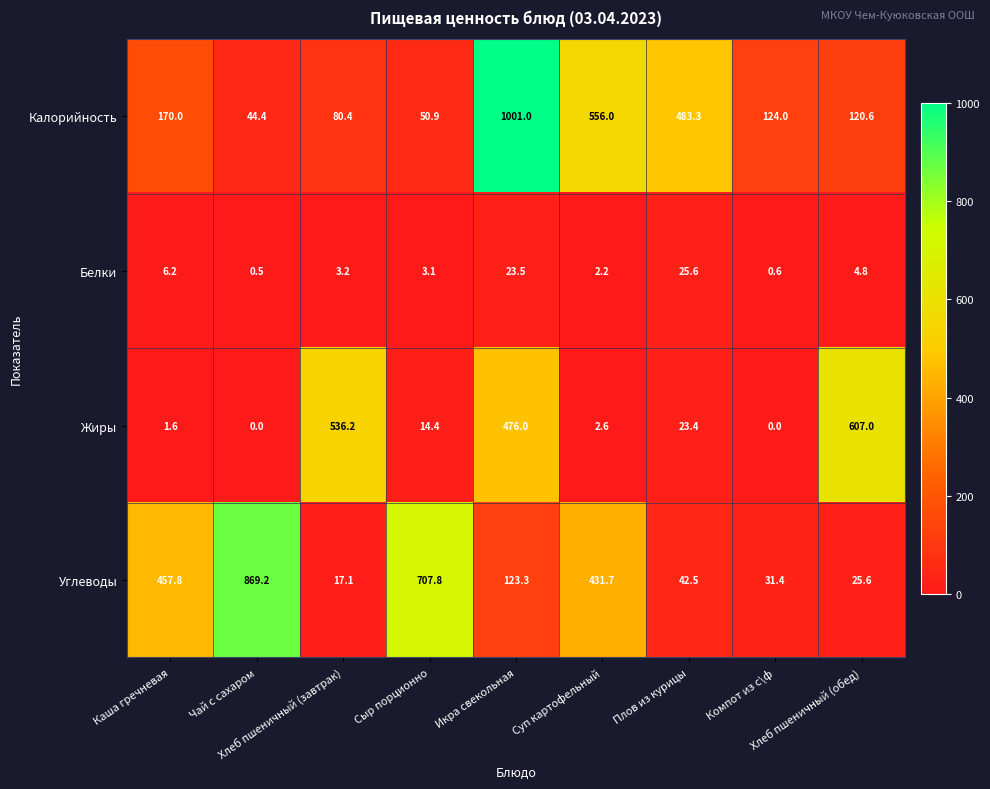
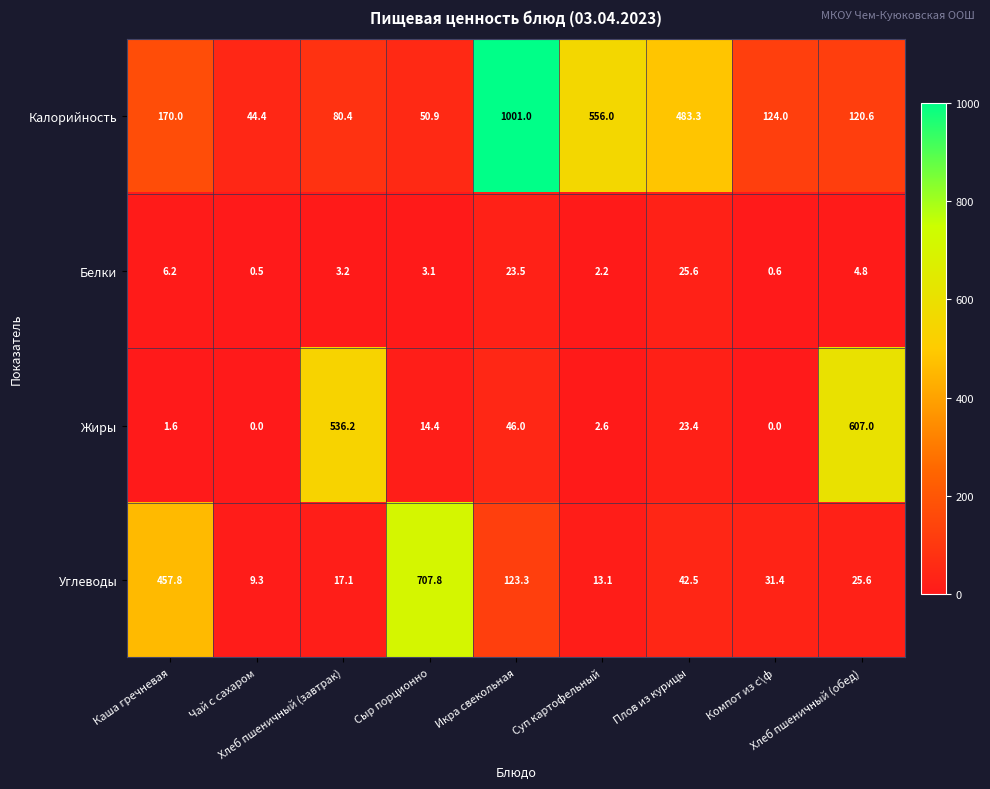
  {
    "Калорийность": {
      "Каша гречневая": 170.0,
      "Чай с сахаром": 44.4,
      "Хлеб пшеничный (завтрак)": 80.4,
      "Сыр порционно": 50.9,
      "Икра свекольная": 1001.0,
      "Суп картофельный": 556.0,
      "Плов из курицы": 483.3,
      "Компот из с\\ф": 124.0,
      "Хлеб пшеничный (обед)": 120.6
    },
    "Белки": {
      "Каша гречневая": 6.2,
      "Чай с сахаром": 0.5,
      "Хлеб пшеничный (завтрак)": 3.2,
      "Сыр порционно": 3.1,
      "Икра свекольная": 23.5,
      "Суп картофельный": 2.2,
      "Плов из курицы": 25.6,
      "Компот из с\\ф": 0.6,
      "Хлеб пшеничный (обед)": 4.8
    },
    "Жиры": {
      "Каша гречневая": 1.6,
      "Чай с сахаром": 0.0,
      "Хлеб пшеничный (завтрак)": 536.2,
      "Сыр порционно": 14.4,
-     "Икра свекольная": 476.0,
+     "Икра свекольная": 46.0,
      "Суп картофельный": 2.6,
      "Плов из курицы": 23.4,
      "Компот из с\\ф": 0.0,
      "Хлеб пшеничный (обед)": 607.0
    },
    "Углеводы": {
      "Каша гречневая": 457.8,
-     "Чай с сахаром": 869.2,
+     "Чай с сахаром": 9.3,
      "Хлеб пшеничный (завтрак)": 17.1,
      "Сыр порционно": 707.8,
      "Икра свекольная": 123.3,
-     "Суп картофельный": 431.7,
+     "Суп картофельный": 13.1,
      "Плов из курицы": 42.5,
      "Компот из с\\ф": 31.4,
      "Хлеб пшеничный (обед)": 25.6
    }
  }
